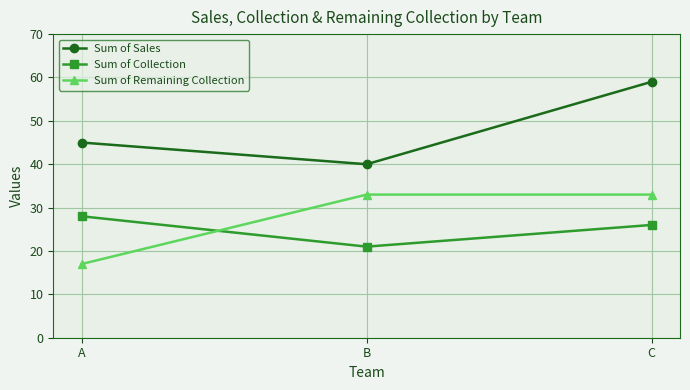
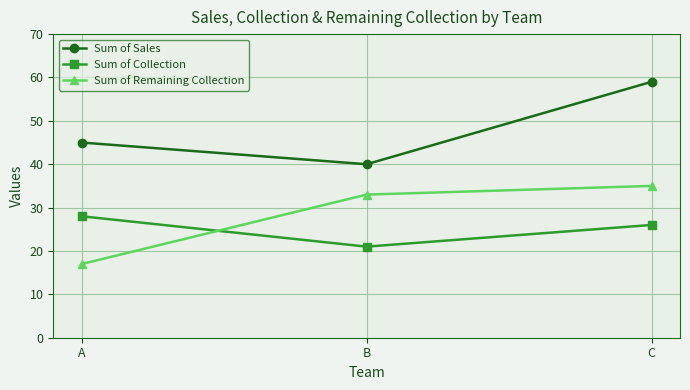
  {
    "Sum of Remaining Collection": {
      "A": 17,
      "B": 33,
-     "C": 33
+     "C": 35
    }
  }
